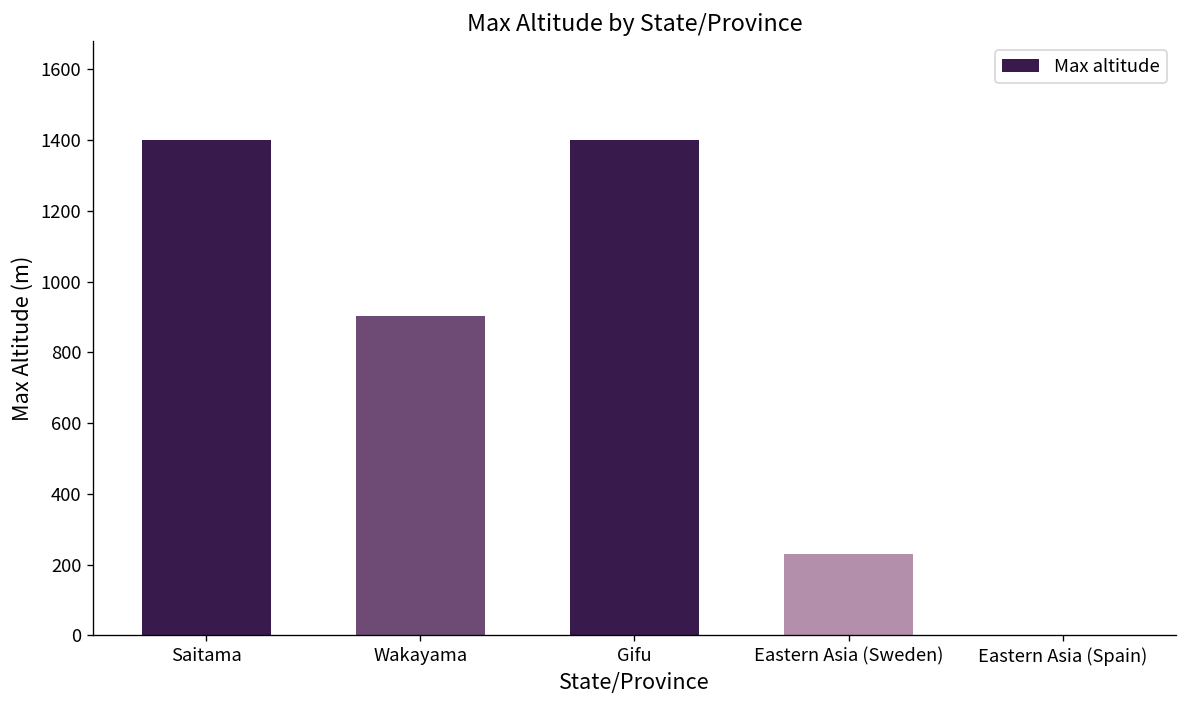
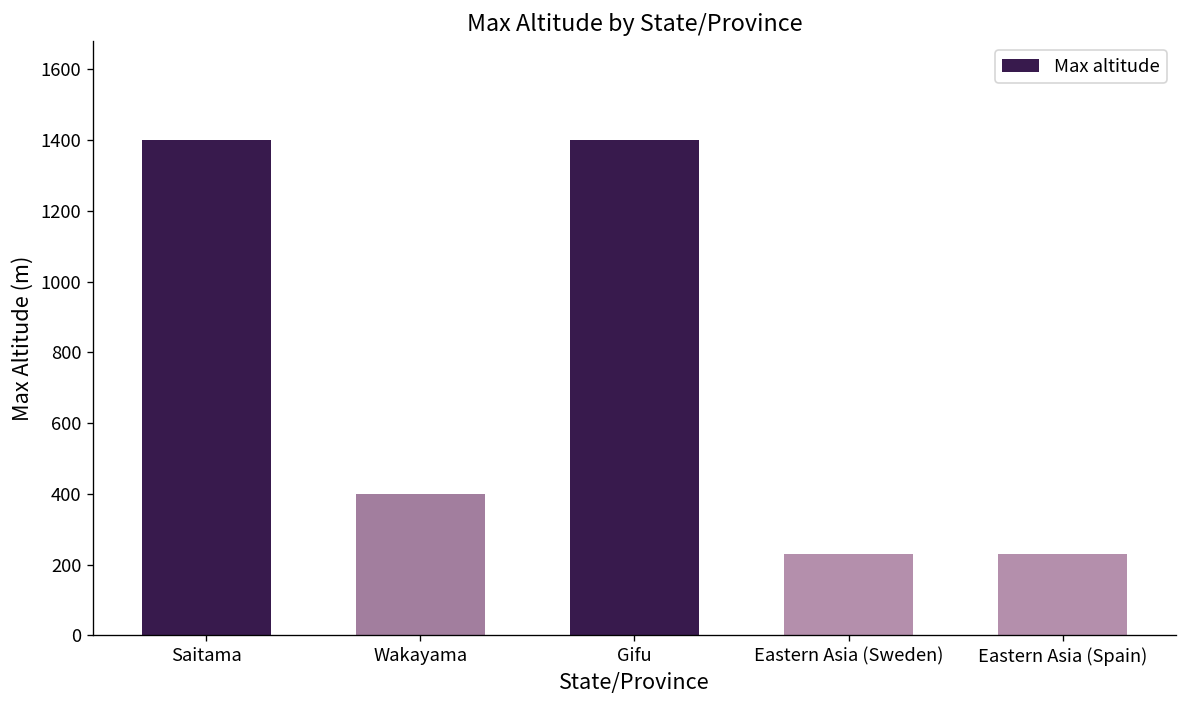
  {
    "Saitama": 1400,
-   "Wakayama": 900,
+   "Wakayama": 400,
    "Gifu": 1400,
    "Eastern Asia (Sweden)": 230,
-   "Eastern Asia (Spain)": 0
+   "Eastern Asia (Spain)": 230
  }
